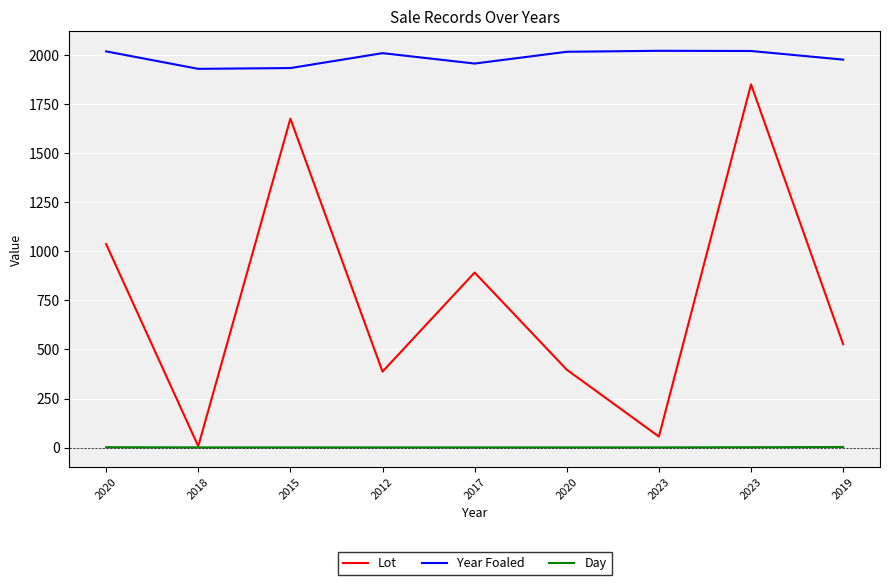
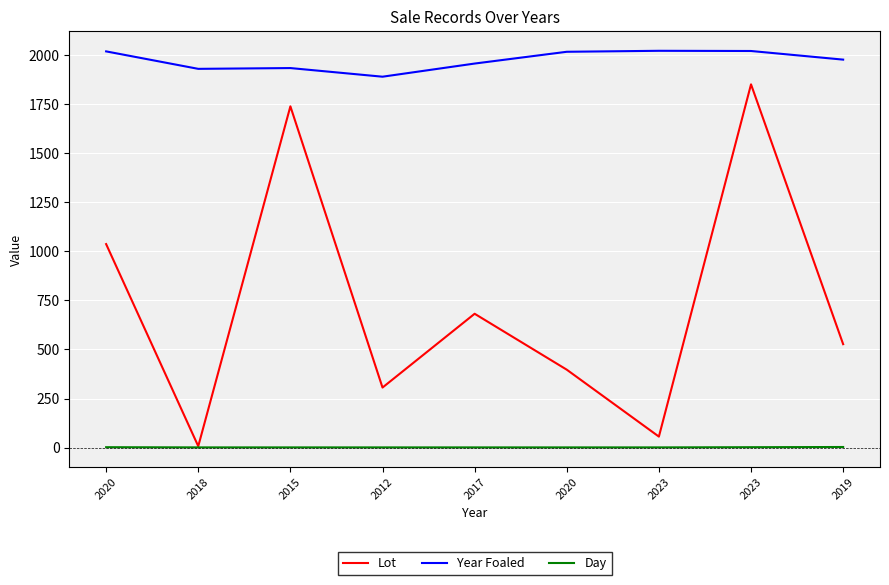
  {
    "Lot": {
-     "2015": 1680,
-     "2012": 390,
-     "2017": 890,
+     "2015": 1740,
+     "2012": 310,
+     "2017": 680,
      "2019": 530
    },
    "Year Foaled": {
      "2018": 1930,
      "2015": 1930,
-     "2012": 2010,
+     "2012": 1890,
      "2017": 1960,
      "2019": 1980
    },
    "Day": {
      "2015": 0,
      "2012": 0,
      "2017": 0,
      "2019": 0
    }
  }
